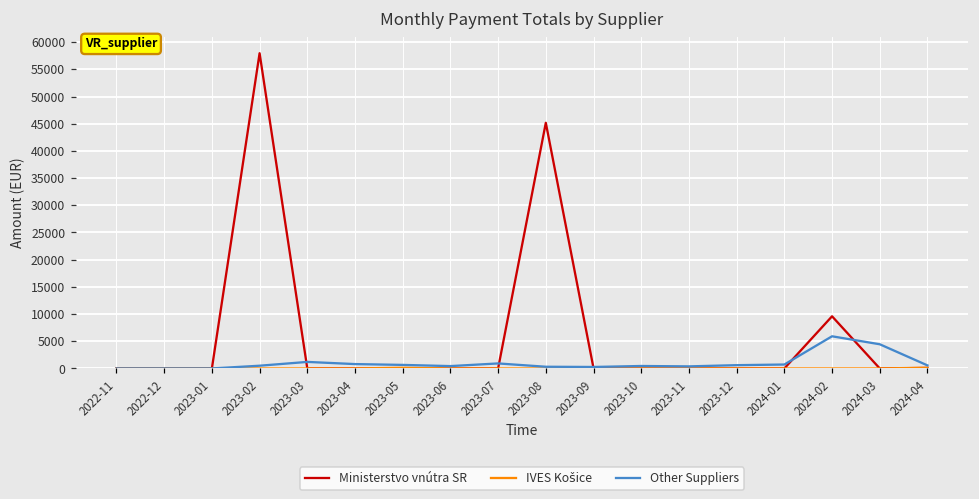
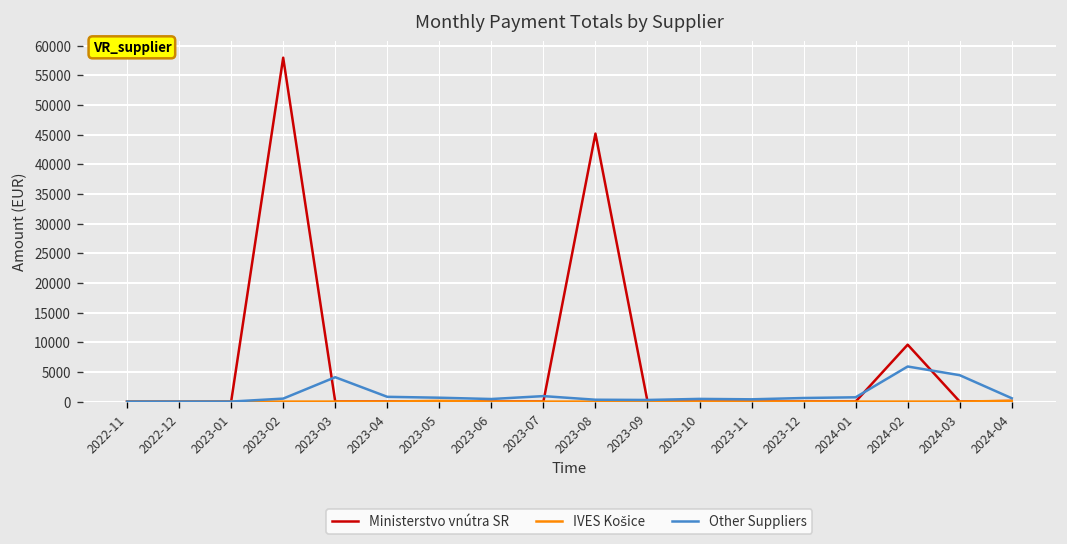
  {
    "Ministerstvo vnútra SR": {
      "2023-02": 58000,
      "2023-08": 45000,
      "2024-02": 10000
    },
    "IVES Košice": {
      "2024-02": 0
    },
    "Other Suppliers": {
-     "2023-03": 1000,
+     "2023-03": 4000,
      "2023-04": 1000,
      "2023-05": 1000,
      "2023-07": 1000,
      "2023-12": 1000,
      "2024-01": 1000,
      "2024-02": 6000,
      "2024-03": 4000
    }
  }
